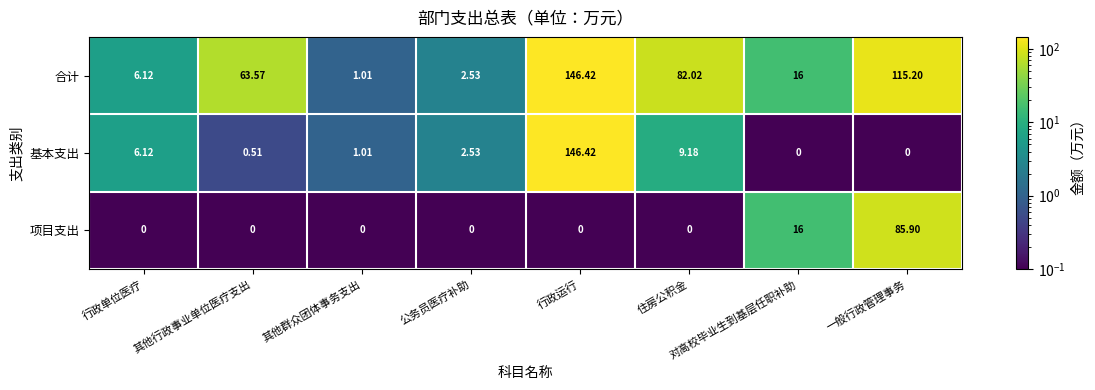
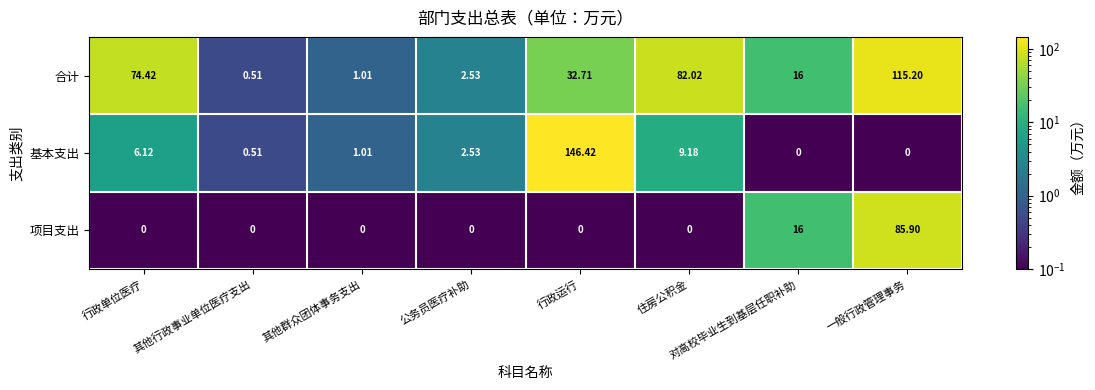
  {
    "合计": {
-     "行政单位医疗": 6.12,
-     "其他行政事业单位医疗支出": 63.57,
+     "行政单位医疗": 74.42,
+     "其他行政事业单位医疗支出": 0.51,
      "其他群众团体事务支出": 1.01,
      "公务员医疗补助": 2.53,
-     "行政运行": 146.42,
+     "行政运行": 32.71,
      "住房公积金": 82.02,
      "对高校毕业生到基层任职补助": 16,
      "一般行政管理事务": 115.20
    },
    "基本支出": {
      "行政单位医疗": 6.12,
      "其他行政事业单位医疗支出": 0.51,
      "其他群众团体事务支出": 1.01,
      "公务员医疗补助": 2.53,
      "行政运行": 146.42,
      "住房公积金": 9.18,
      "对高校毕业生到基层任职补助": 0,
      "一般行政管理事务": 0
    },
    "项目支出": {
      "行政单位医疗": 0,
      "其他行政事业单位医疗支出": 0,
      "其他群众团体事务支出": 0,
      "公务员医疗补助": 0,
      "行政运行": 0,
      "住房公积金": 0,
      "对高校毕业生到基层任职补助": 16,
      "一般行政管理事务": 85.90
    }
  }
